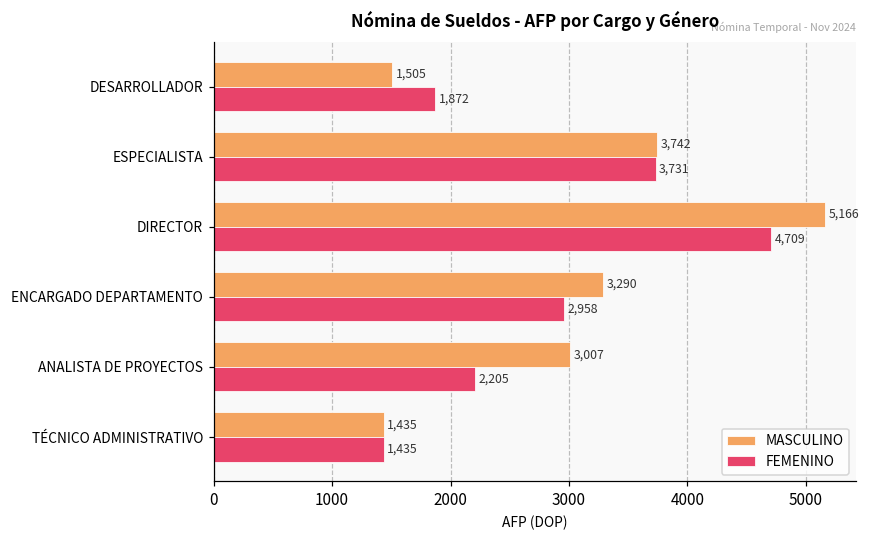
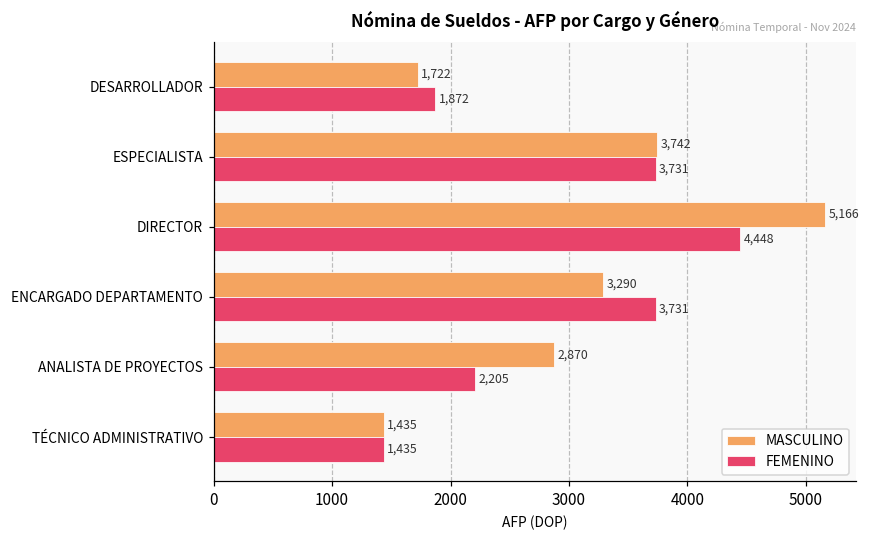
  {
    "MASCULINO": {
-     "DESARROLLADOR": "1,505",
+     "DESARROLLADOR": "1,722",
      "ESPECIALISTA": "3,742",
      "DIRECTOR": "5,166",
      "ENCARGADO DEPARTAMENTO": "3,290",
-     "ANALISTA DE PROYECTOS": "3,007",
+     "ANALISTA DE PROYECTOS": "2,870",
      "TÉCNICO ADMINISTRATIVO": "1,435"
    },
    "FEMENINO": {
      "DESARROLLADOR": "1,872",
      "ESPECIALISTA": "3,731",
-     "DIRECTOR": "4,709",
-     "ENCARGADO DEPARTAMENTO": "2,958",
+     "DIRECTOR": "4,448",
+     "ENCARGADO DEPARTAMENTO": "3,731",
      "ANALISTA DE PROYECTOS": "2,205",
      "TÉCNICO ADMINISTRATIVO": "1,435"
    }
  }
